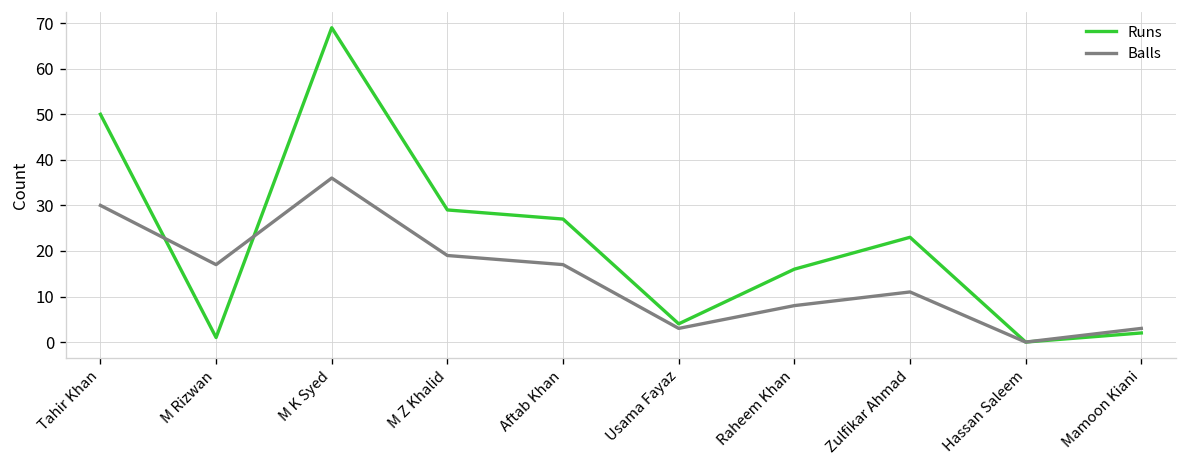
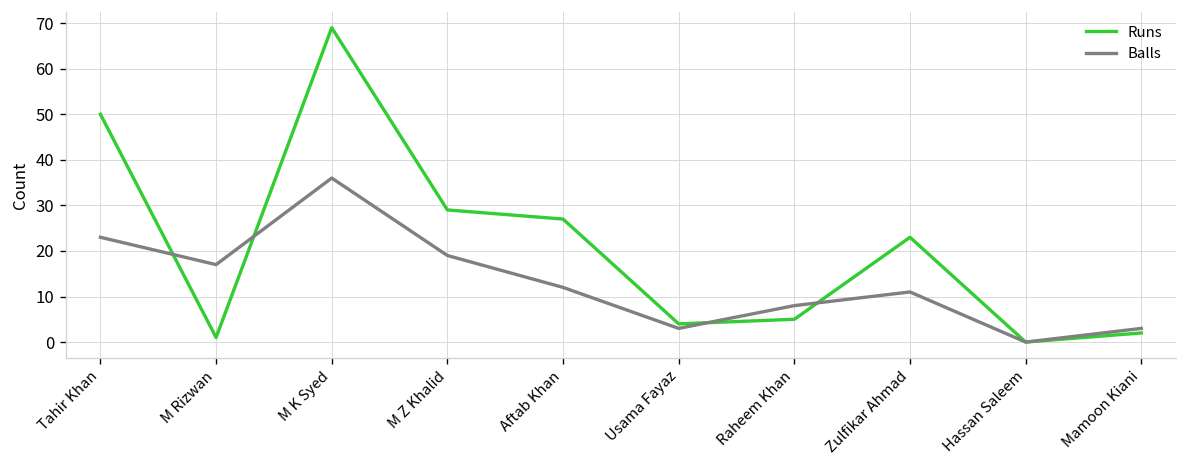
  {
    "Runs": {
      "Tahir Khan": 50,
      "M Rizwan": 1,
      "M K Syed": 69,
      "M Z Khalid": 29,
      "Aftab Khan": 27,
      "Usama Fayaz": 4,
-     "Raheem Khan": 16,
+     "Raheem Khan": 5,
      "Zulfikar Ahmad": 23,
      "Mamoon Kiani": 2
    },
    "Balls": {
-     "Tahir Khan": 30,
+     "Tahir Khan": 23,
      "M Rizwan": 17,
      "M K Syed": 36,
      "M Z Khalid": 19,
-     "Aftab Khan": 17,
+     "Aftab Khan": 12,
      "Usama Fayaz": 3,
      "Raheem Khan": 8,
      "Zulfikar Ahmad": 11,
      "Mamoon Kiani": 3
    }
  }
